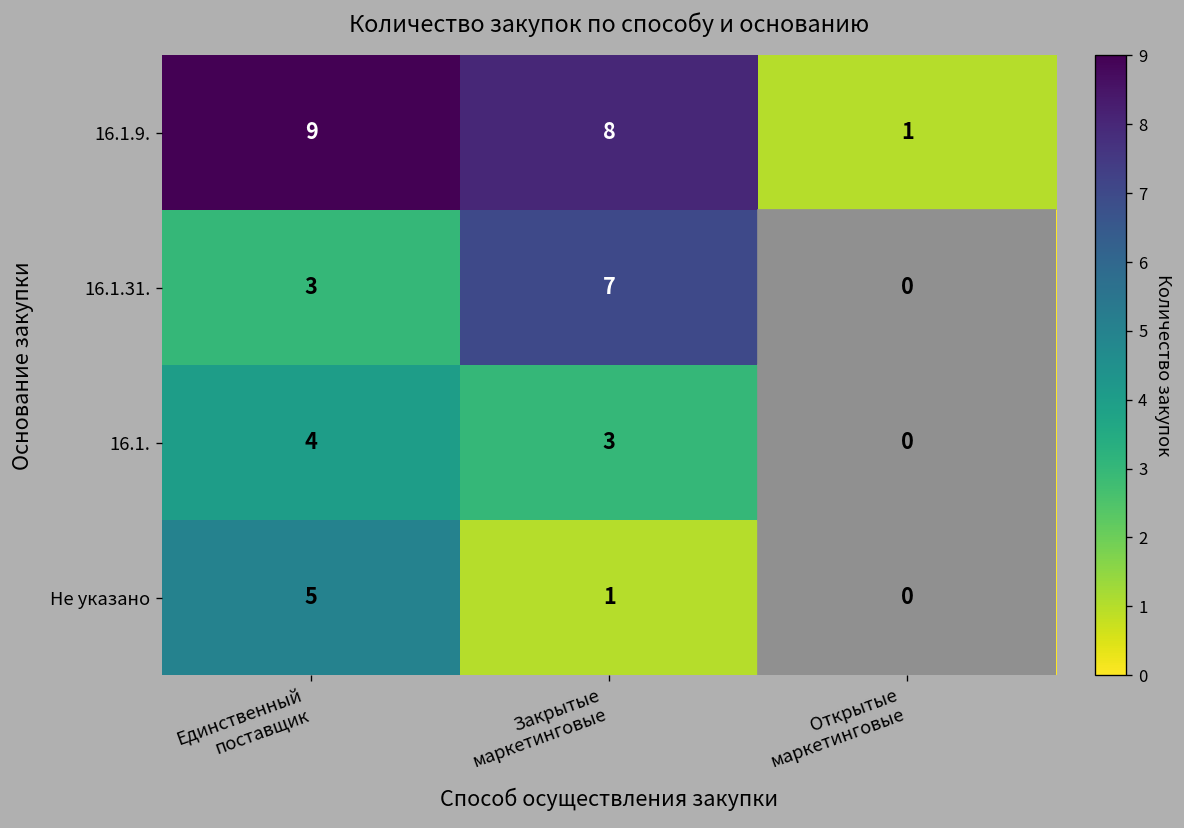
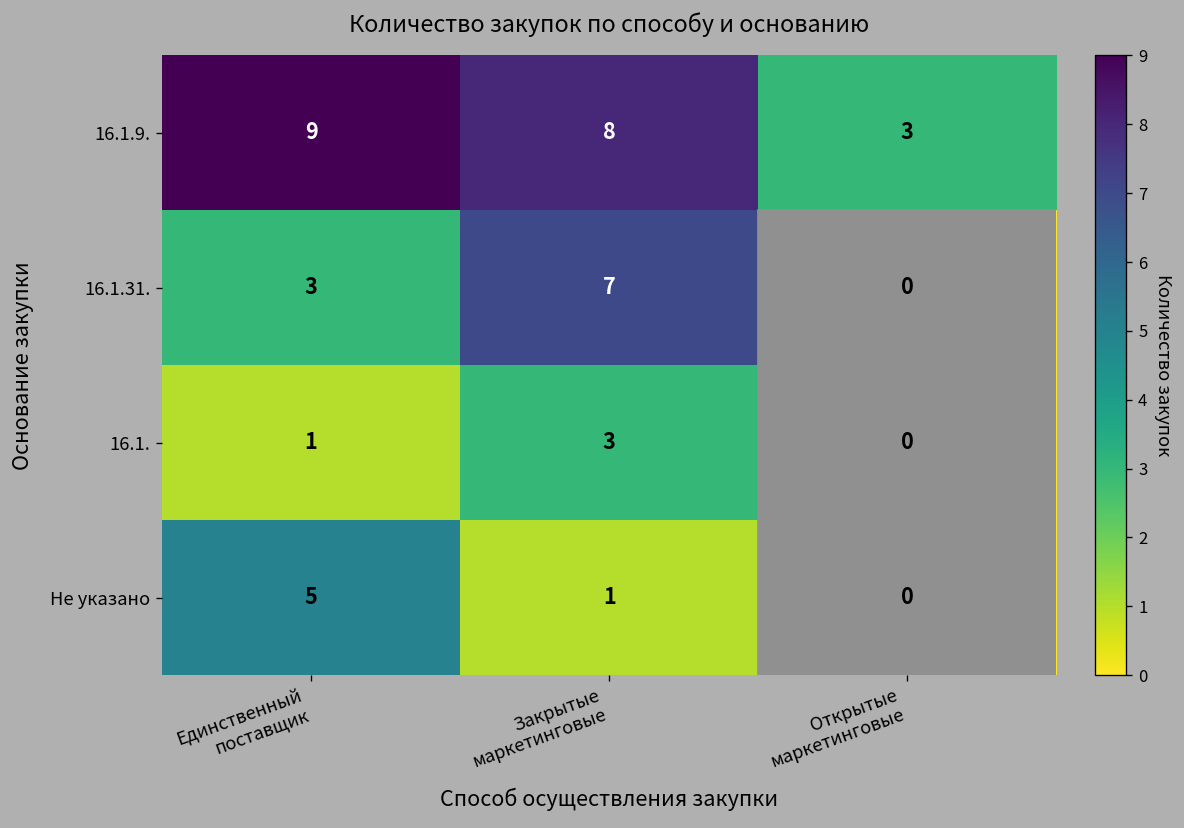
  {
    "16.1.9.": {
      "Единственный поставщик": 9,
      "Закрытые маркетинговые": 8,
-     "Открытые маркетинговые": 1
+     "Открытые маркетинговые": 3
    },
    "16.1.31.": {
      "Единственный поставщик": 3,
      "Закрытые маркетинговые": 7
    },
    "16.1.": {
-     "Единственный поставщик": 4,
+     "Единственный поставщик": 1,
      "Закрытые маркетинговые": 3
    },
    "Не указано": {
      "Единственный поставщик": 5,
      "Закрытые маркетинговые": 1
    }
  }
